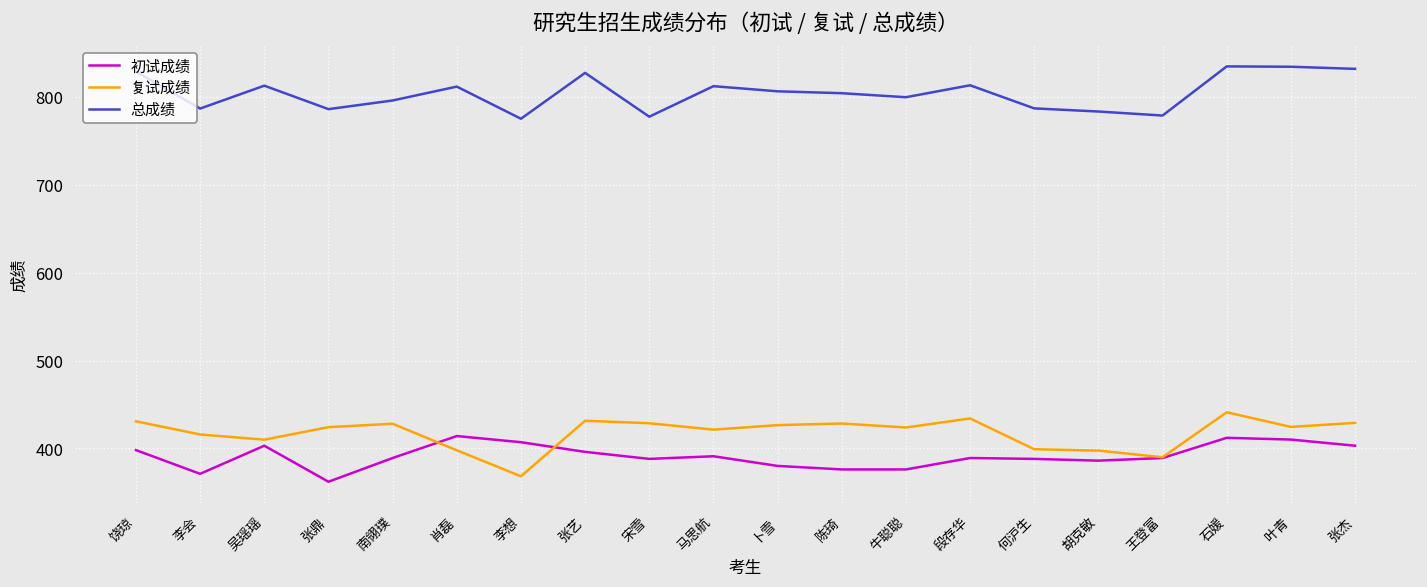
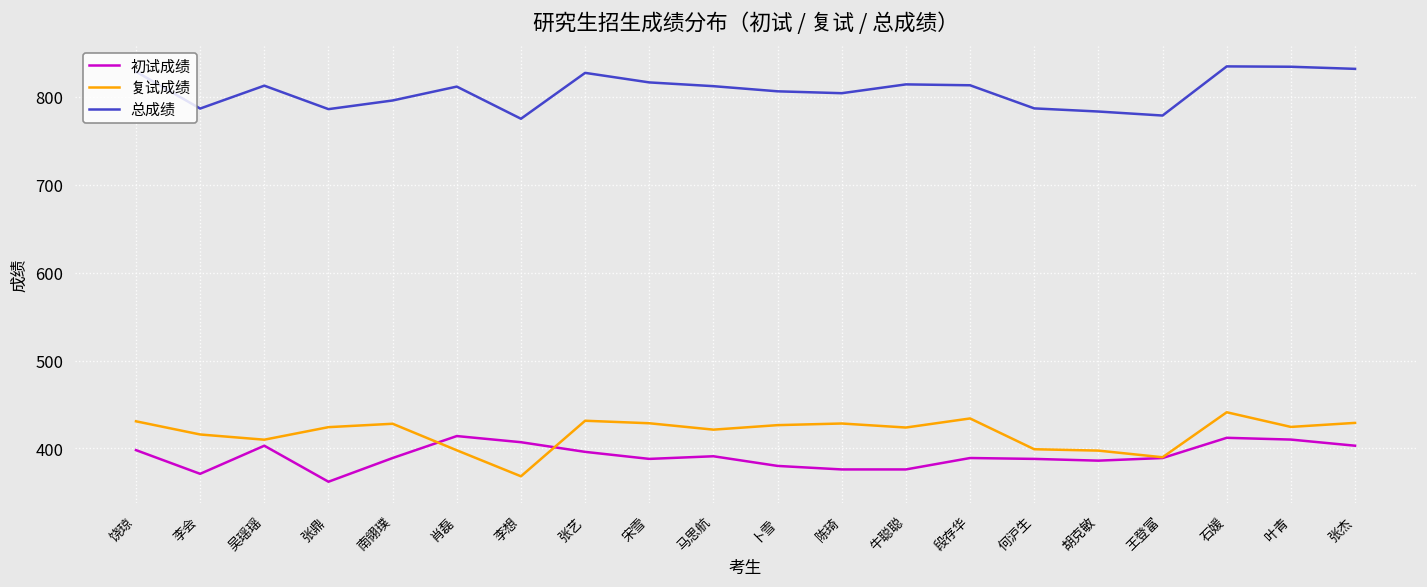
  {
    "初试成绩": {
      "饶琼": 400,
      "李会": 370,
      "吴瑶瑶": 400,
      "张鼎": 360,
      "南翎璞": 390,
      "肖磊": 410,
      "李想": 410,
      "张艺": 400,
      "宋雪": 390,
      "马思航": 390,
      "卜雪": 380,
      "陈琦": 380,
      "牛聪聪": 380,
      "段存华": 390,
      "何沪生": 390,
      "胡克敏": 390,
      "石媛": 410,
      "叶青": 410,
      "张杰": 400
    },
    "复试成绩": {
      "饶琼": 430,
      "李会": 420,
      "吴瑶瑶": 410,
      "张鼎": 420,
      "南翎璞": 430,
      "肖磊": 400,
      "李想": 370,
      "张艺": 430,
      "宋雪": 430,
      "马思航": 420,
      "卜雪": 430,
      "陈琦": 430,
      "牛聪聪": 420,
      "段存华": 430,
      "何沪生": 400,
      "胡克敏": 400,
      "石媛": 440,
      "叶青": 420,
      "张杰": 430
    },
    "总成绩": {
      "李会": 790,
      "吴瑶瑶": 810,
      "张鼎": 790,
      "南翎璞": 800,
      "肖磊": 810,
      "李想": 780,
      "张艺": 830,
-     "宋雪": 780,
+     "宋雪": 820,
      "马思航": 810,
      "卜雪": 810,
      "陈琦": 800,
-     "牛聪聪": 800,
+     "牛聪聪": 810,
      "段存华": 810,
      "何沪生": 790,
      "胡克敏": 780,
      "王登富": 780,
      "石媛": 830,
      "叶青": 830,
      "张杰": 830
    }
  }
